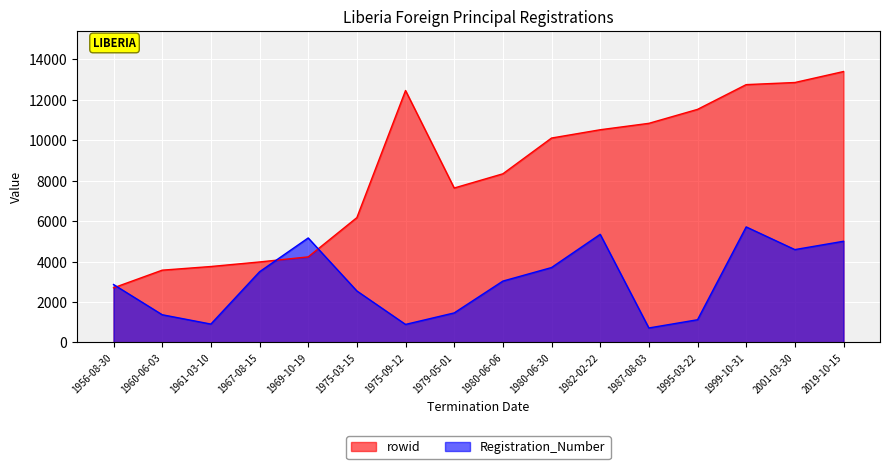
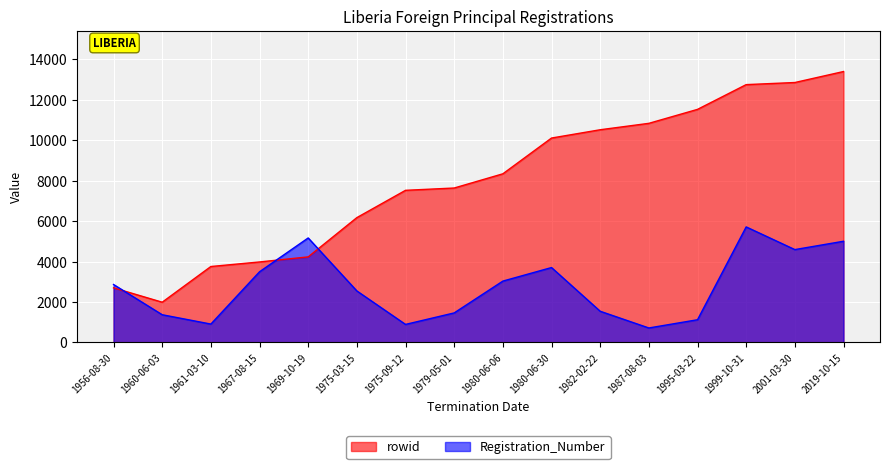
  {
    "rowid": {
      "1956-08-30": 2700,
-     "1960-06-03": 3600,
+     "1960-06-03": 2000,
      "1961-03-10": 3800,
      "1967-08-15": 4000,
      "1969-10-19": 4200,
      "1975-03-15": 6200,
-     "1975-09-12": 12500,
+     "1975-09-12": 7500,
      "1979-05-01": 7600,
      "1980-06-06": 8300,
      "1980-06-30": 10100,
      "1982-02-22": 10500,
      "1987-08-03": 10800,
      "1995-03-22": 11500,
      "1999-10-31": 12700,
      "2001-03-30": 12800,
      "2019-10-15": 13400
    },
    "Registration_Number": {
      "1956-08-30": 2900,
      "1960-06-03": 1400,
      "1961-03-10": 900,
      "1967-08-15": 3500,
      "1969-10-19": 5200,
      "1975-03-15": 2500,
      "1975-09-12": 900,
      "1979-05-01": 1500,
      "1980-06-06": 3000,
      "1980-06-30": 3700,
-     "1982-02-22": 5300,
+     "1982-02-22": 1500,
      "1987-08-03": 700,
      "1995-03-22": 1100,
      "1999-10-31": 5700,
      "2001-03-30": 4600,
      "2019-10-15": 5000
    }
  }
